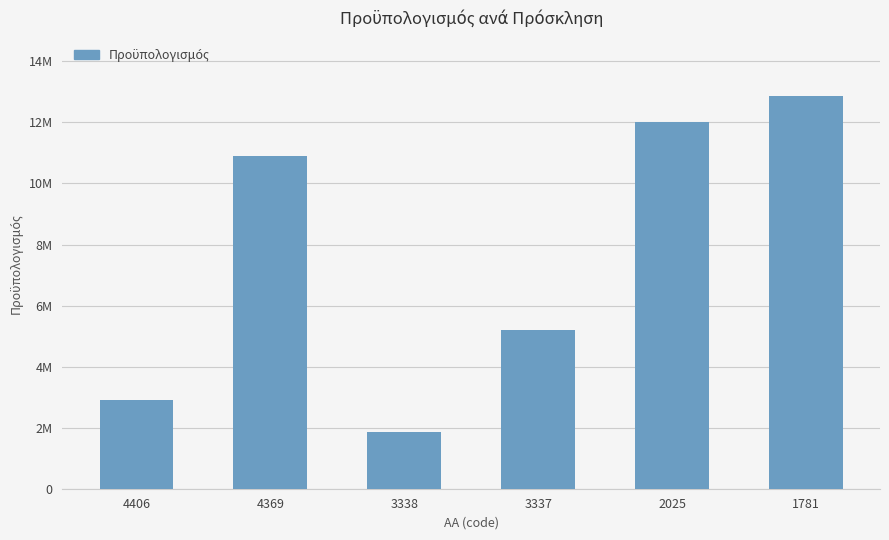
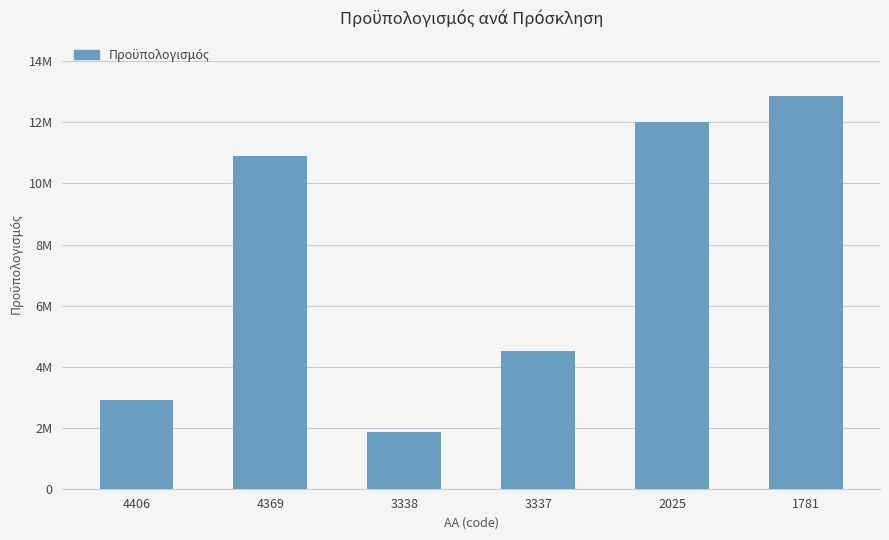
  {
    "4406": 2900000,
    "4369": 10900000,
    "3338": 1800000,
-   "3337": 5200000,
+   "3337": 4500000,
    "2025": 12000000,
    "1781": 12900000
  }
